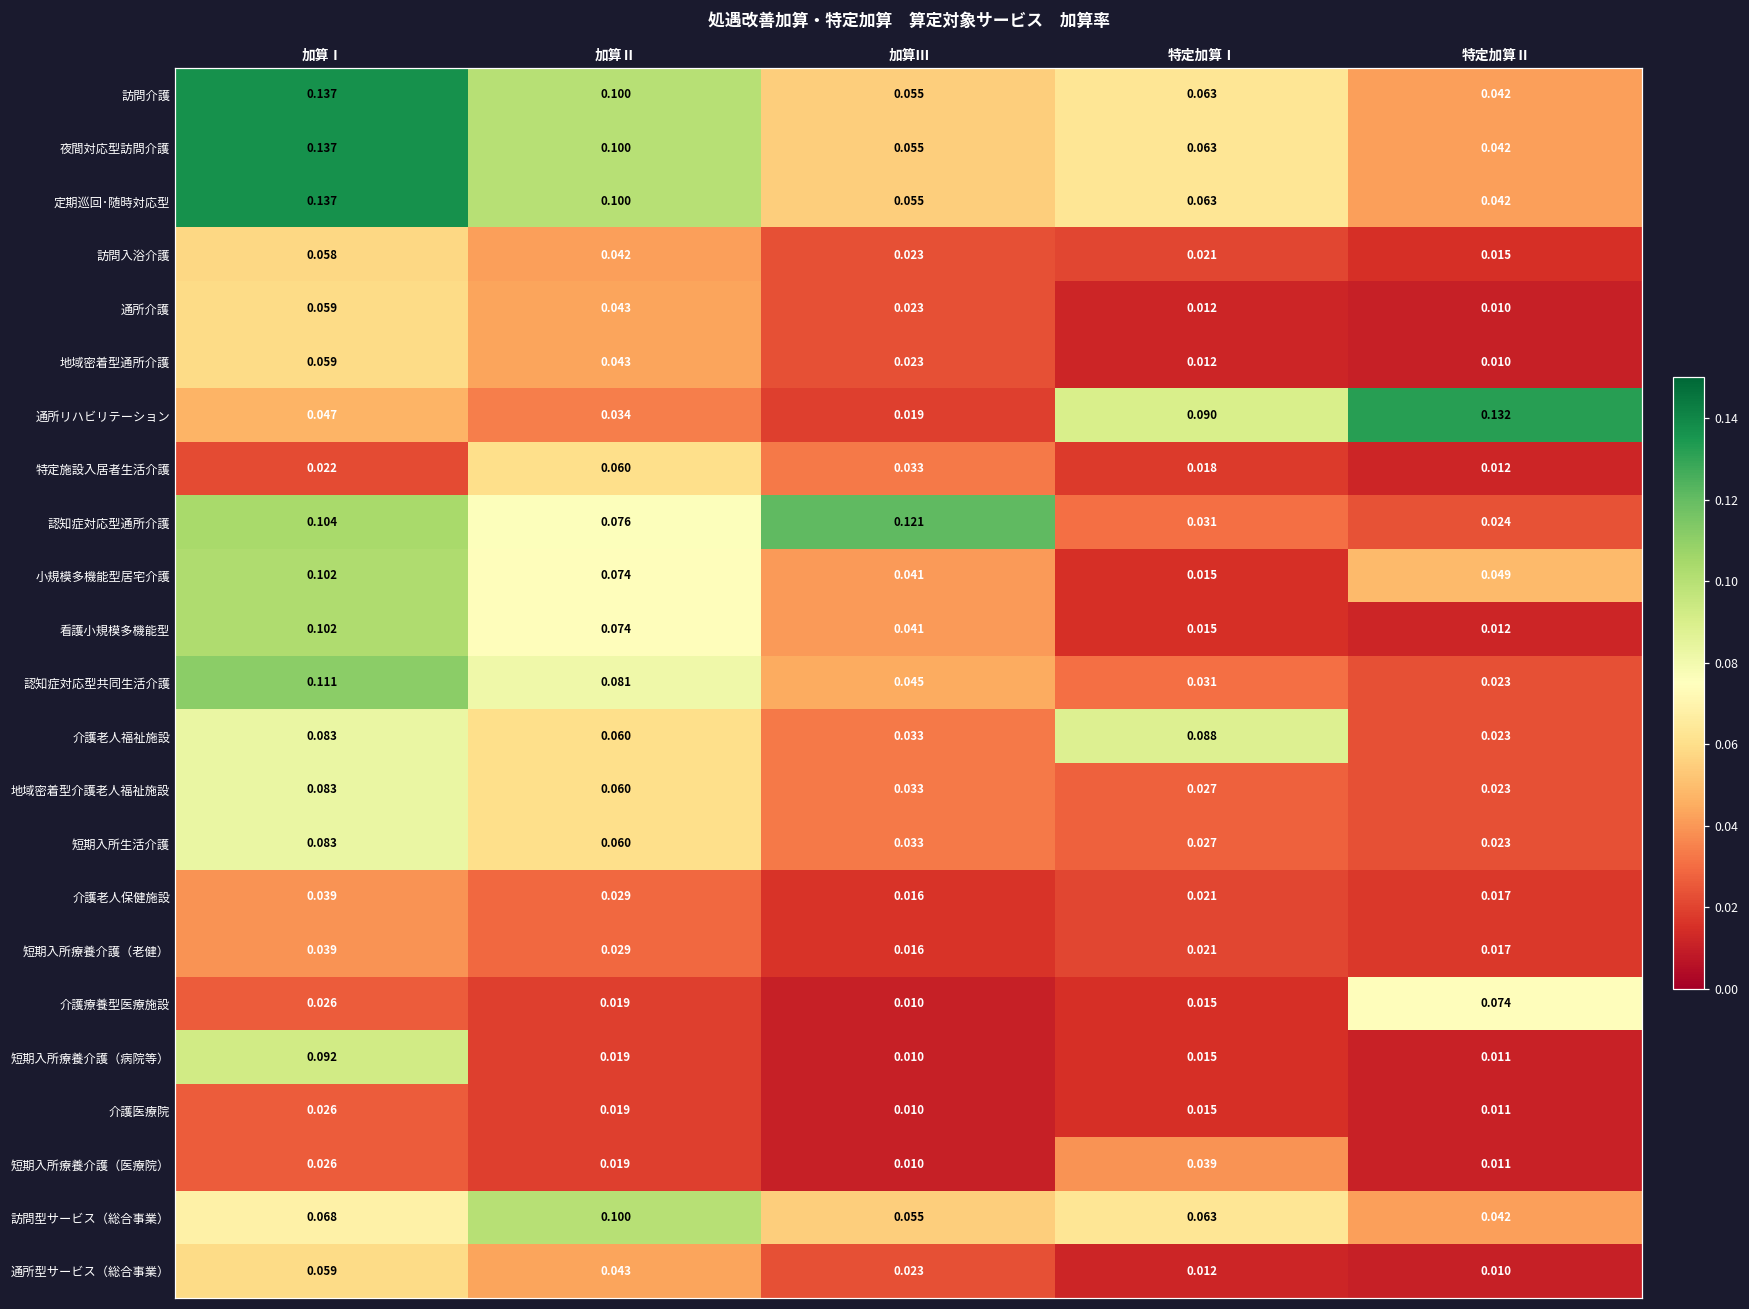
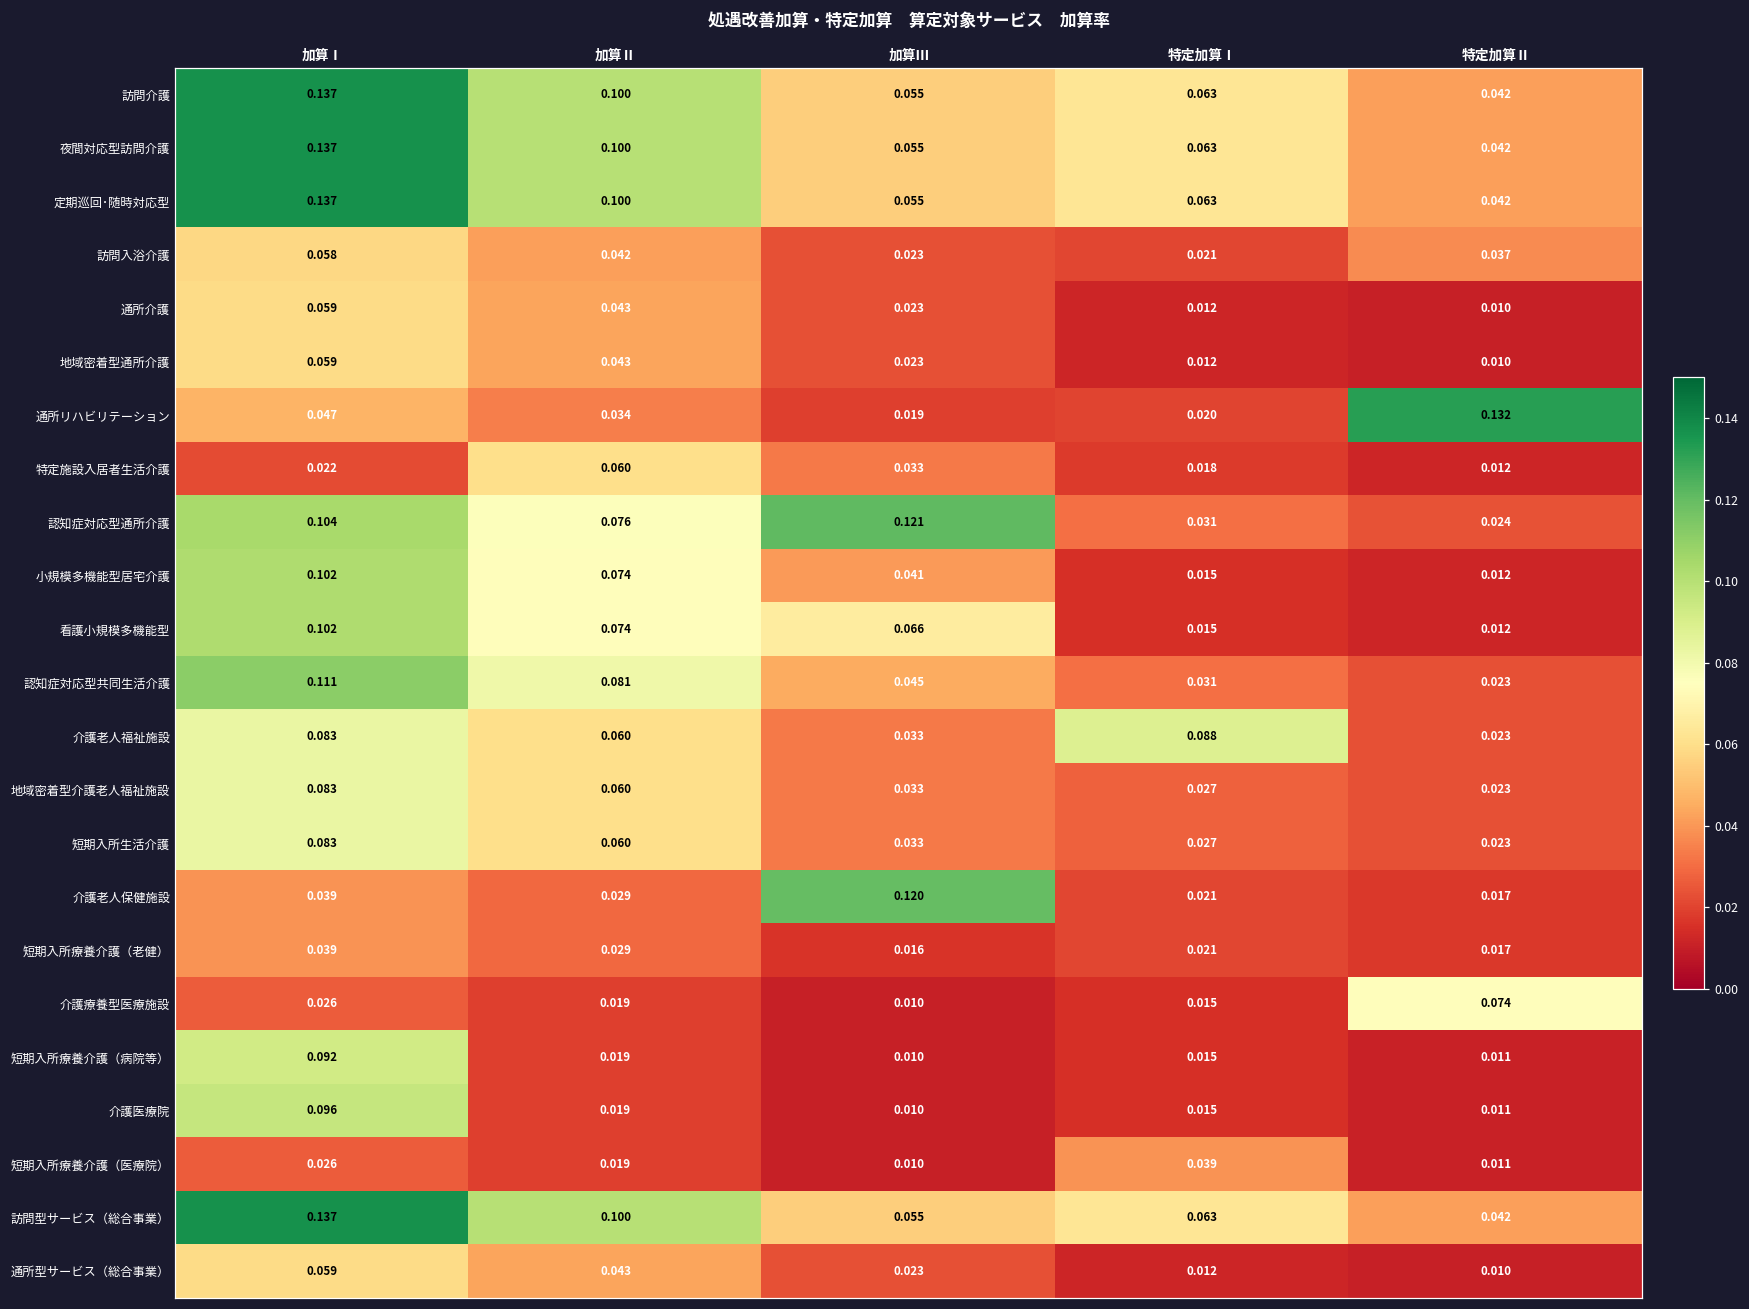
  {
    "訪問介護": {
      "加算Ⅰ": 0.137,
      "加算Ⅱ": 0.100,
      "加算Ⅲ": 0.055,
      "特定加算Ⅰ": 0.063,
      "特定加算Ⅱ": 0.042
    },
    "夜間対応型訪問介護": {
      "加算Ⅰ": 0.137,
      "加算Ⅱ": 0.100,
      "加算Ⅲ": 0.055,
      "特定加算Ⅰ": 0.063,
      "特定加算Ⅱ": 0.042
    },
    "定期巡回･随時対応型": {
      "加算Ⅰ": 0.137,
      "加算Ⅱ": 0.100,
      "加算Ⅲ": 0.055,
      "特定加算Ⅰ": 0.063,
      "特定加算Ⅱ": 0.042
    },
    "訪問入浴介護": {
      "加算Ⅰ": 0.058,
      "加算Ⅱ": 0.042,
      "加算Ⅲ": 0.023,
      "特定加算Ⅰ": 0.021,
-     "特定加算Ⅱ": 0.015
+     "特定加算Ⅱ": 0.037
    },
    "通所介護": {
      "加算Ⅰ": 0.059,
      "加算Ⅱ": 0.043,
      "加算Ⅲ": 0.023,
      "特定加算Ⅰ": 0.012,
      "特定加算Ⅱ": 0.010
    },
    "地域密着型通所介護": {
      "加算Ⅰ": 0.059,
      "加算Ⅱ": 0.043,
      "加算Ⅲ": 0.023,
      "特定加算Ⅰ": 0.012,
      "特定加算Ⅱ": 0.010
    },
    "通所リハビリテーション": {
      "加算Ⅰ": 0.047,
      "加算Ⅱ": 0.034,
      "加算Ⅲ": 0.019,
-     "特定加算Ⅰ": 0.090,
+     "特定加算Ⅰ": 0.020,
      "特定加算Ⅱ": 0.132
    },
    "特定施設入居者生活介護": {
      "加算Ⅰ": 0.022,
      "加算Ⅱ": 0.060,
      "加算Ⅲ": 0.033,
      "特定加算Ⅰ": 0.018,
      "特定加算Ⅱ": 0.012
    },
    "認知症対応型通所介護": {
      "加算Ⅰ": 0.104,
      "加算Ⅱ": 0.076,
      "加算Ⅲ": 0.121,
      "特定加算Ⅰ": 0.031,
      "特定加算Ⅱ": 0.024
    },
    "小規模多機能型居宅介護": {
      "加算Ⅰ": 0.102,
      "加算Ⅱ": 0.074,
      "加算Ⅲ": 0.041,
      "特定加算Ⅰ": 0.015,
-     "特定加算Ⅱ": 0.049
+     "特定加算Ⅱ": 0.012
    },
    "看護小規模多機能型": {
      "加算Ⅰ": 0.102,
      "加算Ⅱ": 0.074,
-     "加算Ⅲ": 0.041,
+     "加算Ⅲ": 0.066,
      "特定加算Ⅰ": 0.015,
      "特定加算Ⅱ": 0.012
    },
    "認知症対応型共同生活介護": {
      "加算Ⅰ": 0.111,
      "加算Ⅱ": 0.081,
      "加算Ⅲ": 0.045,
      "特定加算Ⅰ": 0.031,
      "特定加算Ⅱ": 0.023
    },
    "介護老人福祉施設": {
      "加算Ⅰ": 0.083,
      "加算Ⅱ": 0.060,
      "加算Ⅲ": 0.033,
      "特定加算Ⅰ": 0.088,
      "特定加算Ⅱ": 0.023
    },
    "地域密着型介護老人福祉施設": {
      "加算Ⅰ": 0.083,
      "加算Ⅱ": 0.060,
      "加算Ⅲ": 0.033,
      "特定加算Ⅰ": 0.027,
      "特定加算Ⅱ": 0.023
    },
    "短期入所生活介護": {
      "加算Ⅰ": 0.083,
      "加算Ⅱ": 0.060,
      "加算Ⅲ": 0.033,
      "特定加算Ⅰ": 0.027,
      "特定加算Ⅱ": 0.023
    },
    "介護老人保健施設": {
      "加算Ⅰ": 0.039,
      "加算Ⅱ": 0.029,
-     "加算Ⅲ": 0.016,
+     "加算Ⅲ": 0.120,
      "特定加算Ⅰ": 0.021,
      "特定加算Ⅱ": 0.017
    },
    "短期入所療養介護（老健）": {
      "加算Ⅰ": 0.039,
      "加算Ⅱ": 0.029,
      "加算Ⅲ": 0.016,
      "特定加算Ⅰ": 0.021,
      "特定加算Ⅱ": 0.017
    },
    "介護療養型医療施設": {
      "加算Ⅰ": 0.026,
      "加算Ⅱ": 0.019,
      "加算Ⅲ": 0.010,
      "特定加算Ⅰ": 0.015,
      "特定加算Ⅱ": 0.074
    },
    "短期入所療養介護（病院等）": {
      "加算Ⅰ": 0.092,
      "加算Ⅱ": 0.019,
      "加算Ⅲ": 0.010,
      "特定加算Ⅰ": 0.015,
      "特定加算Ⅱ": 0.011
    },
    "介護医療院": {
-     "加算Ⅰ": 0.026,
+     "加算Ⅰ": 0.096,
      "加算Ⅱ": 0.019,
      "加算Ⅲ": 0.010,
      "特定加算Ⅰ": 0.015,
      "特定加算Ⅱ": 0.011
    },
    "短期入所療養介護（医療院）": {
      "加算Ⅰ": 0.026,
      "加算Ⅱ": 0.019,
      "加算Ⅲ": 0.010,
      "特定加算Ⅰ": 0.039,
      "特定加算Ⅱ": 0.011
    },
    "訪問型サービス（総合事業）": {
-     "加算Ⅰ": 0.068,
+     "加算Ⅰ": 0.137,
      "加算Ⅱ": 0.100,
      "加算Ⅲ": 0.055,
      "特定加算Ⅰ": 0.063,
      "特定加算Ⅱ": 0.042
    },
    "通所型サービス（総合事業）": {
      "加算Ⅰ": 0.059,
      "加算Ⅱ": 0.043,
      "加算Ⅲ": 0.023,
      "特定加算Ⅰ": 0.012,
      "特定加算Ⅱ": 0.010
    }
  }
